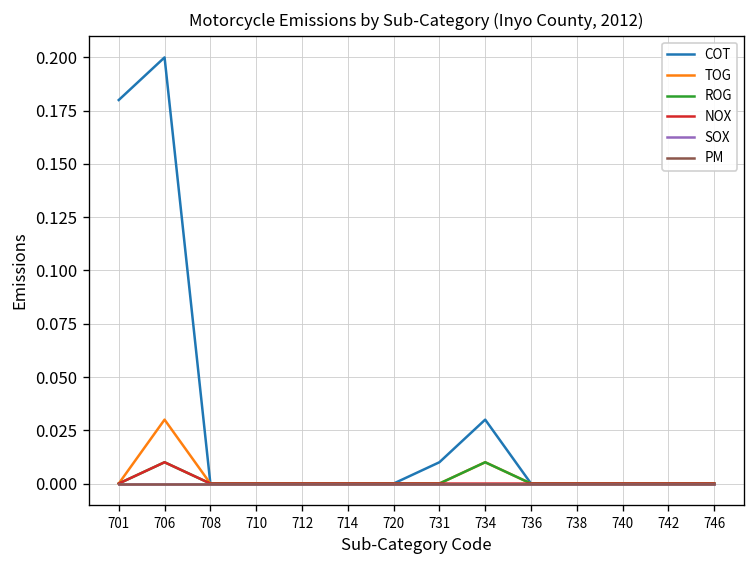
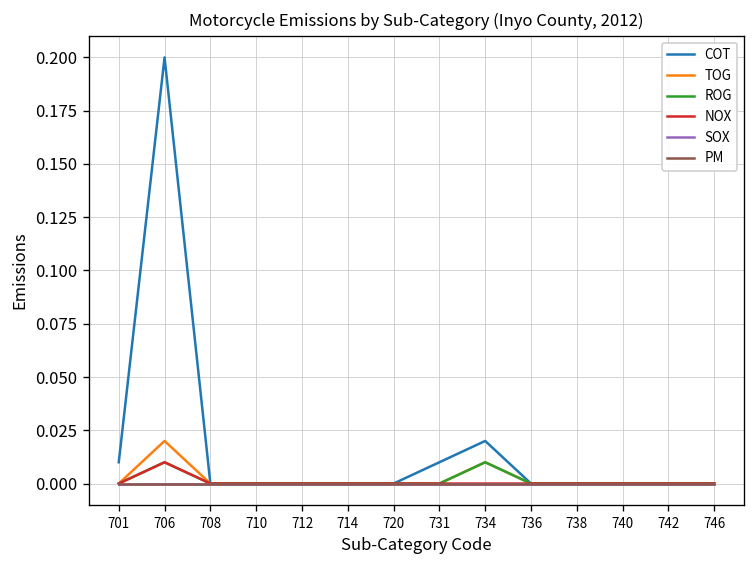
  {
    "COT": {
-     "701": 0.18,
+     "701": 0.01,
      "706": 0.20,
      "731": 0.01,
-     "734": 0.03
+     "734": 0.02
    },
    "TOG": {
-     "706": 0.03
+     "706": 0.02
    },
    "PM": {
      "706": 0.00
    }
  }
